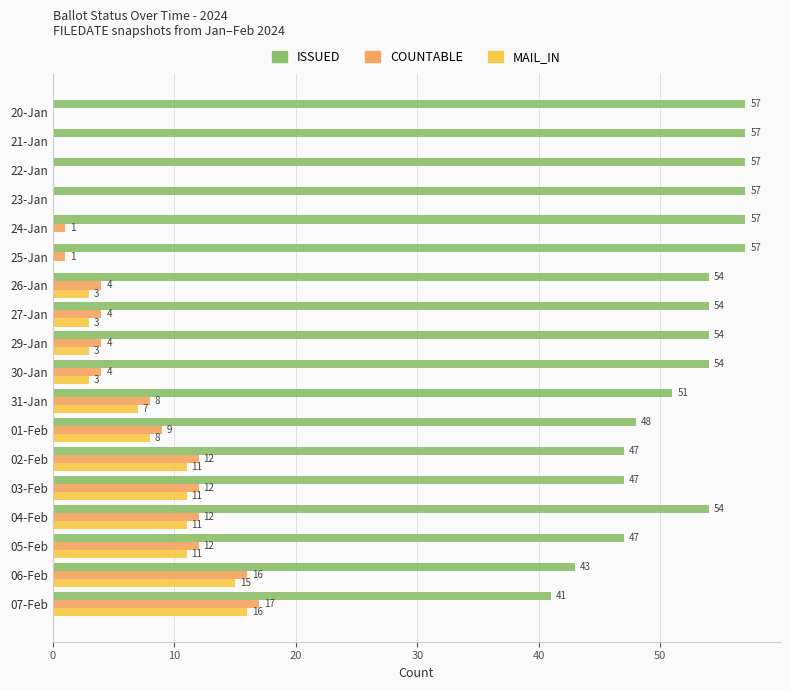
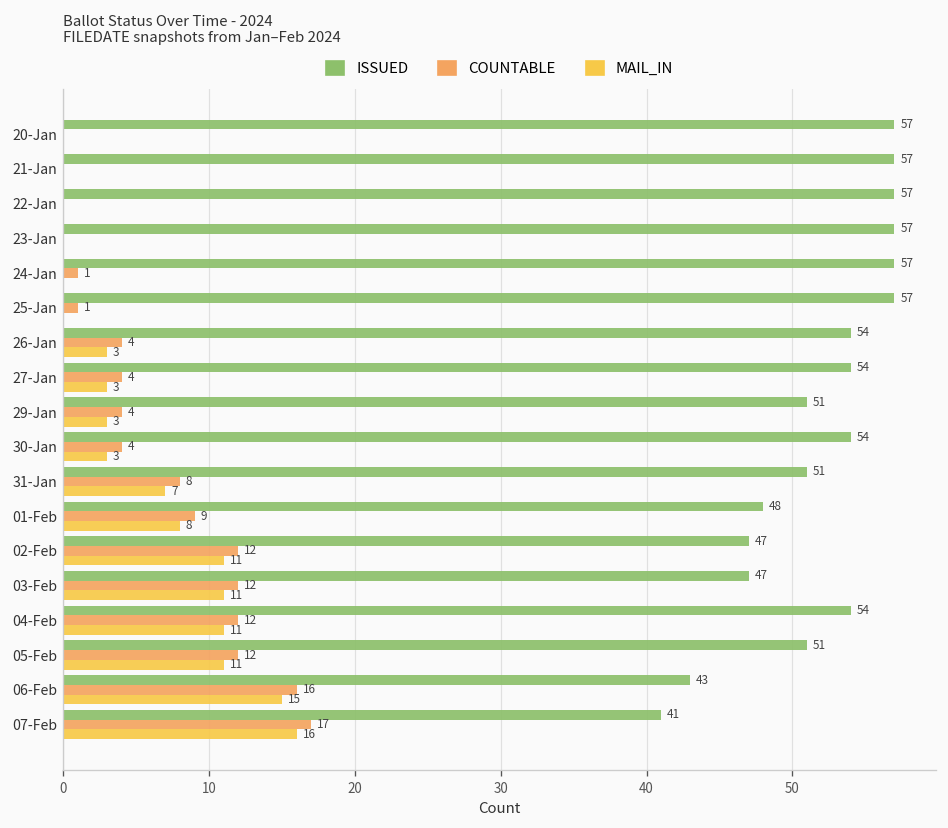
  {
    "ISSUED": {
      "20-Jan": 57,
      "21-Jan": 57,
      "22-Jan": 57,
      "23-Jan": 57,
      "24-Jan": 57,
      "25-Jan": 57,
      "26-Jan": 54,
      "27-Jan": 54,
-     "29-Jan": 54,
+     "29-Jan": 51,
      "30-Jan": 54,
      "31-Jan": 51,
      "01-Feb": 48,
      "02-Feb": 47,
      "03-Feb": 47,
      "04-Feb": 54,
-     "05-Feb": 47,
+     "05-Feb": 51,
      "06-Feb": 43,
      "07-Feb": 41
    }
  }
